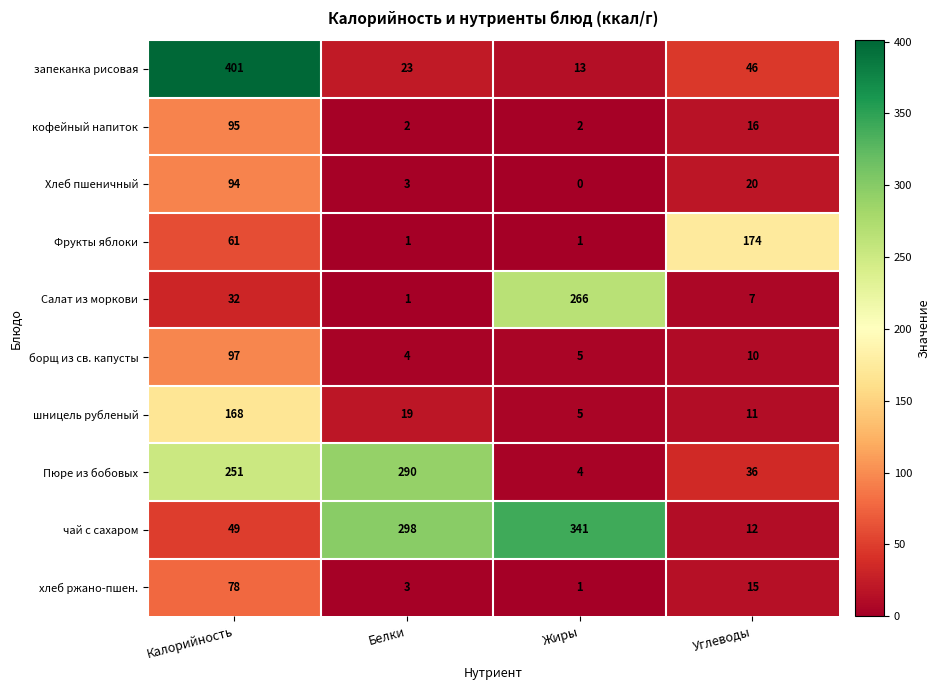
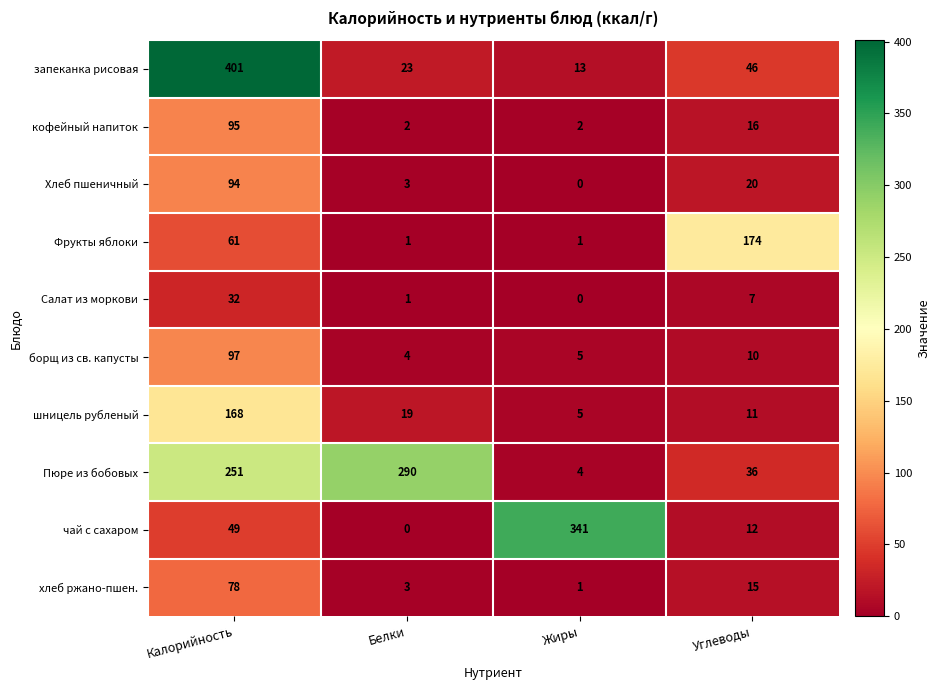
  {
    "запеканка рисовая": {
      "Калорийность": 401,
      "Белки": 23,
      "Жиры": 13,
      "Углеводы": 46
    },
    "кофейный напиток": {
      "Калорийность": 95,
      "Белки": 2,
      "Жиры": 2,
      "Углеводы": 16
    },
    "Хлеб пшеничный": {
      "Калорийность": 94,
      "Белки": 3,
      "Жиры": 0,
      "Углеводы": 20
    },
    "Фрукты яблоки": {
      "Калорийность": 61,
      "Белки": 1,
      "Жиры": 1,
      "Углеводы": 174
    },
    "Салат из моркови": {
      "Калорийность": 32,
      "Белки": 1,
-     "Жиры": 266,
+     "Жиры": 0,
      "Углеводы": 7
    },
    "борщ из св. капусты": {
      "Калорийность": 97,
      "Белки": 4,
      "Жиры": 5,
      "Углеводы": 10
    },
    "шницель рубленый": {
      "Калорийность": 168,
      "Белки": 19,
      "Жиры": 5,
      "Углеводы": 11
    },
    "Пюре из бобовых": {
      "Калорийность": 251,
      "Белки": 290,
      "Жиры": 4,
      "Углеводы": 36
    },
    "чай с сахаром": {
      "Калорийность": 49,
-     "Белки": 298,
+     "Белки": 0,
      "Жиры": 341,
      "Углеводы": 12
    },
    "хлеб ржано-пшен.": {
      "Калорийность": 78,
      "Белки": 3,
      "Жиры": 1,
      "Углеводы": 15
    }
  }
